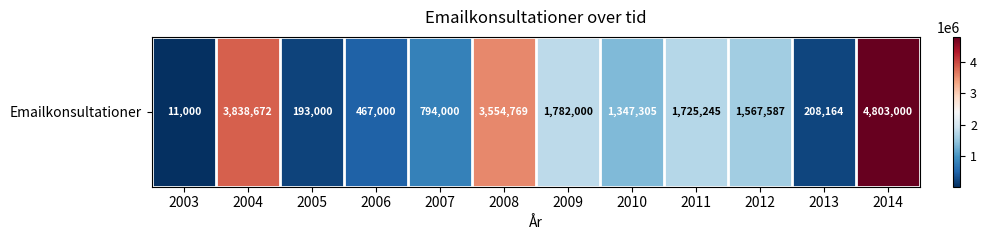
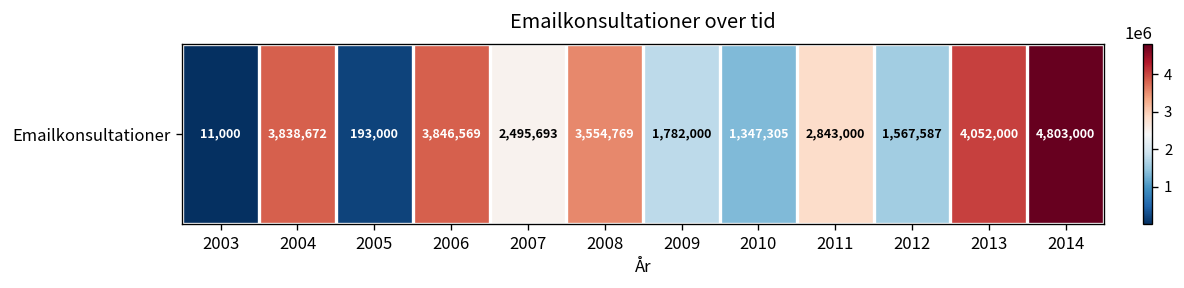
  {
    "Emailkonsultationer": {
      "2003": "11,000",
      "2004": "3,838,672",
      "2005": "193,000",
-     "2006": "467,000",
-     "2007": "794,000",
+     "2006": "3,846,569",
+     "2007": "2,495,693",
      "2008": "3,554,769",
      "2009": "1,782,000",
      "2010": "1,347,305",
-     "2011": "1,725,245",
+     "2011": "2,843,000",
      "2012": "1,567,587",
-     "2013": "208,164",
+     "2013": "4,052,000",
      "2014": "4,803,000"
    }
  }
